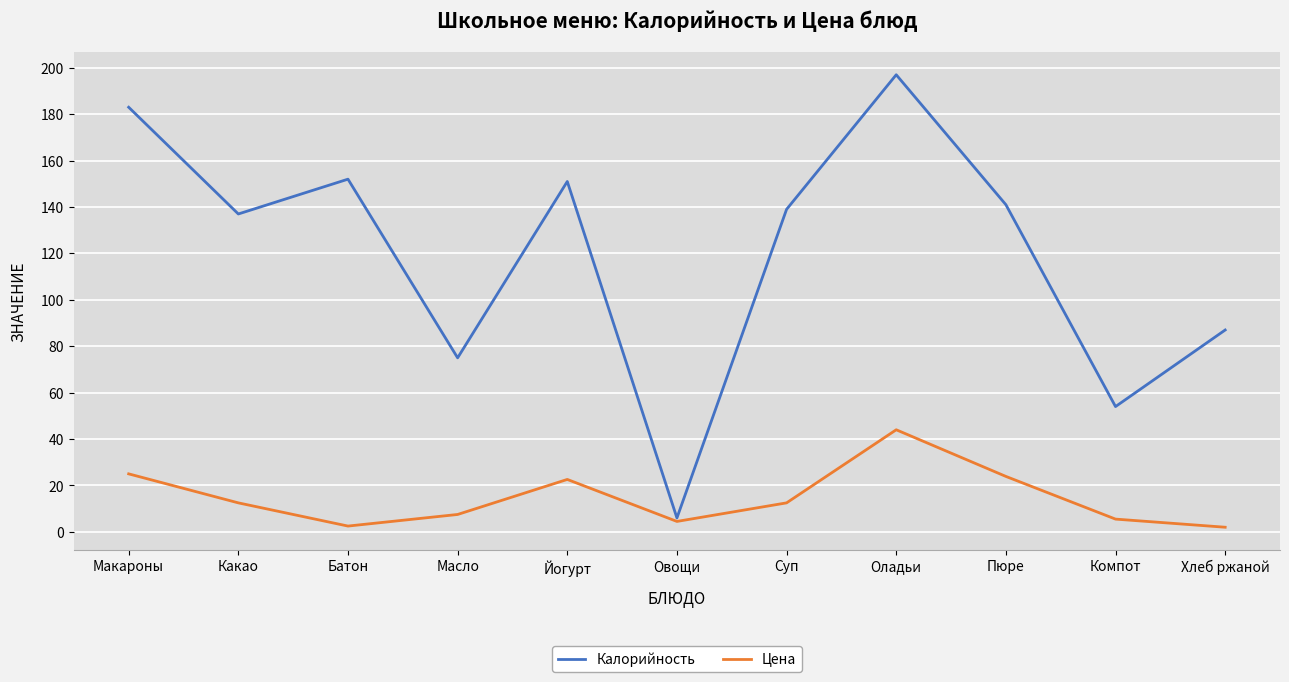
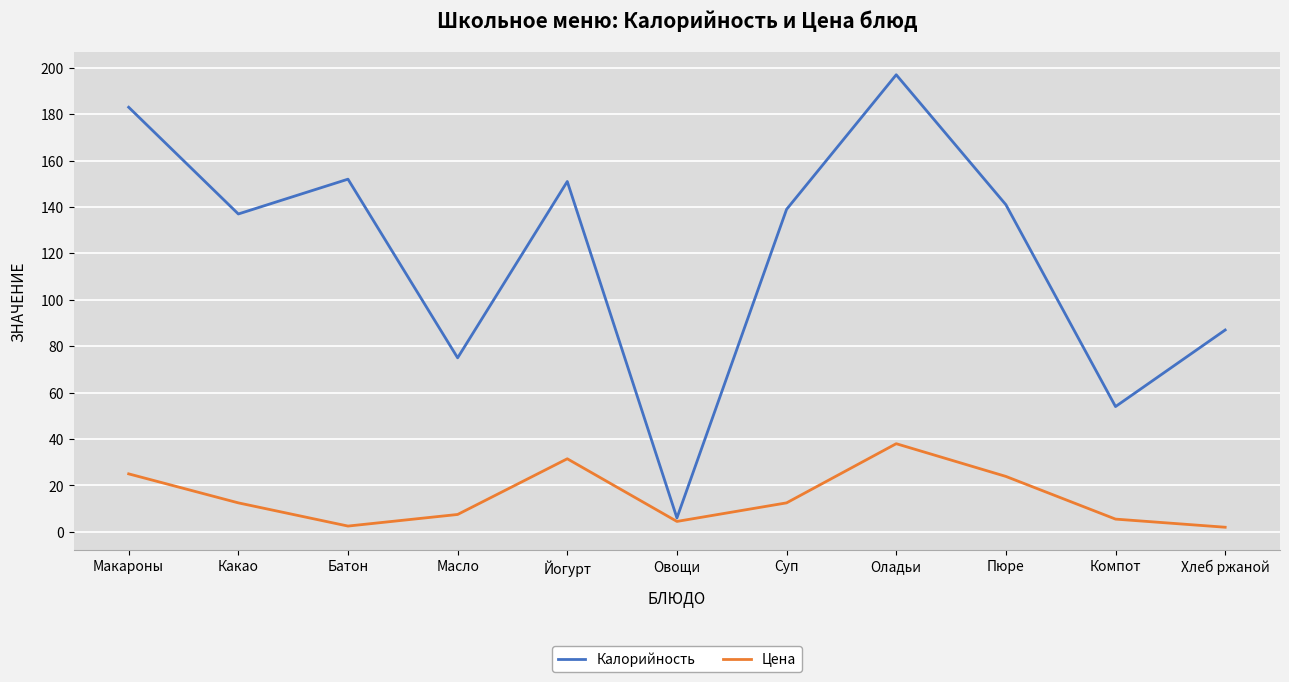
  {
    "Калорийность": {
      "Макароны": 183,
      "Какао": 137,
      "Батон": 152,
      "Масло": 75,
      "Йогурт": 151,
      "Овощи": 6,
      "Суп": 139,
      "Оладьи": 197,
      "Пюре": 141,
      "Компот": 54,
      "Хлеб ржаной": 87
    },
    "Цена": {
      "Макароны": 25,
      "Какао": 13,
      "Батон": 3,
      "Масло": 8,
-     "Йогурт": 23,
+     "Йогурт": 32,
      "Овощи": 5,
      "Суп": 13,
-     "Оладьи": 44,
+     "Оладьи": 38,
      "Пюре": 24,
      "Компот": 6,
      "Хлеб ржаной": 2
    }
  }
